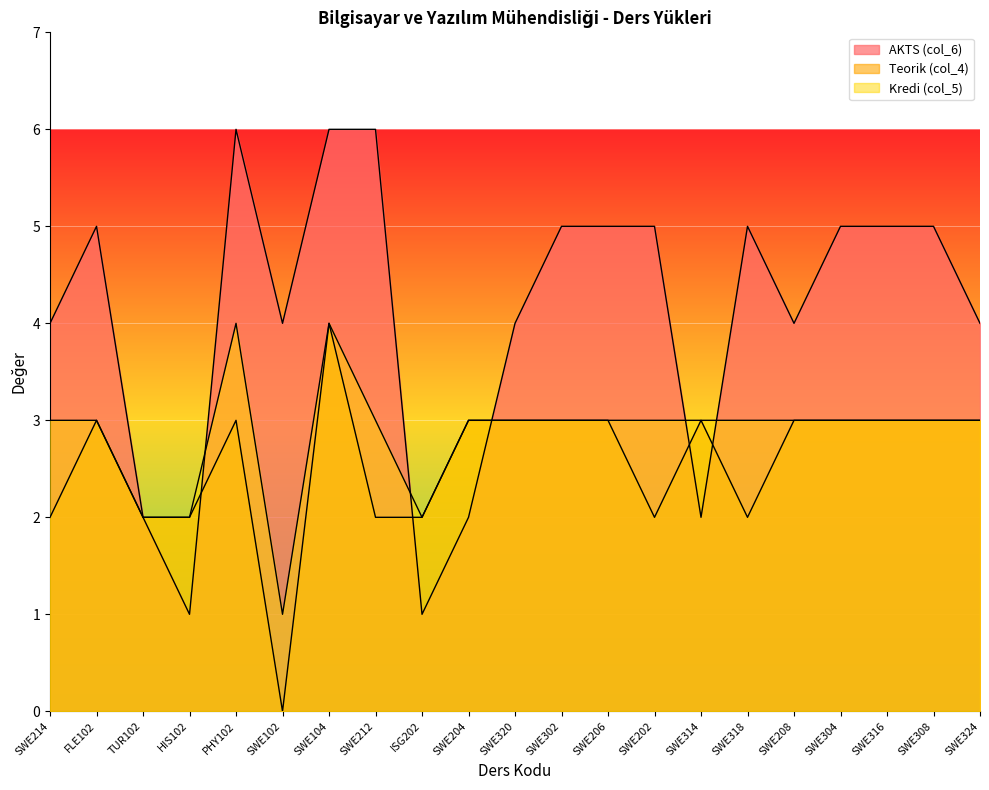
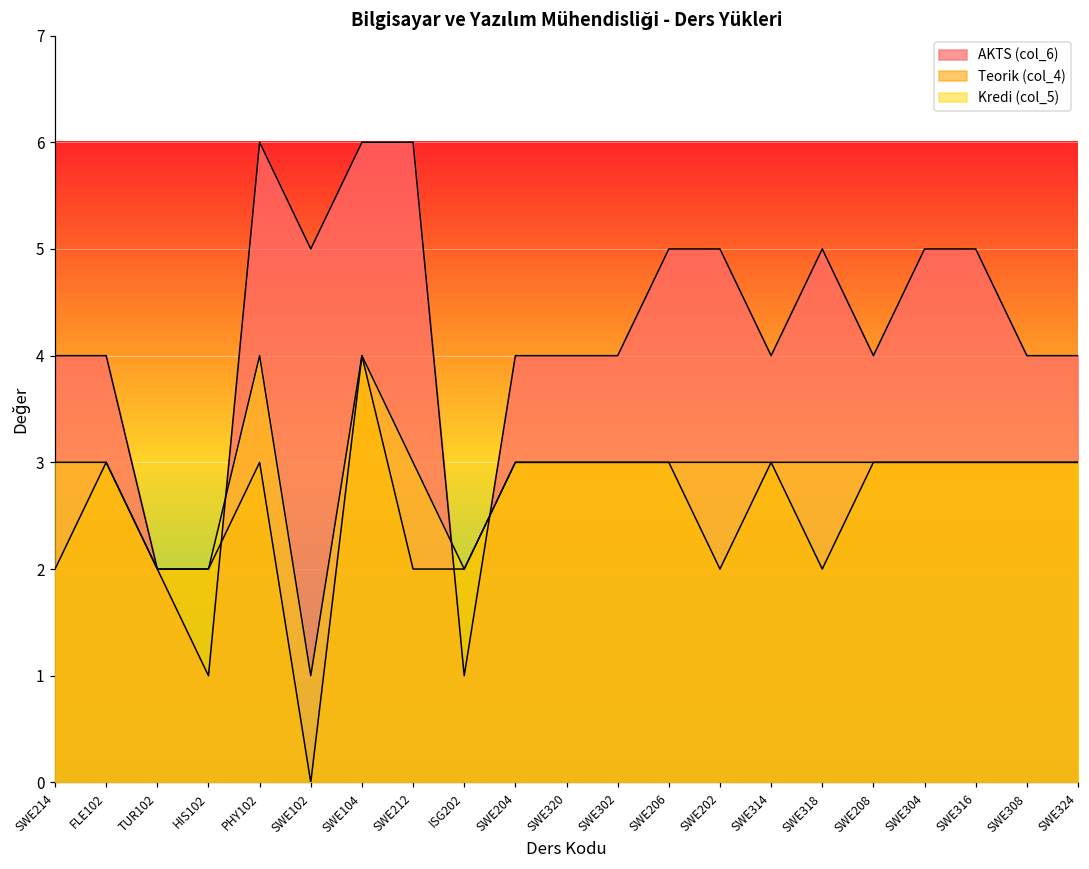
  {
    "AKTS (col_6)": {
      "SWE214": 4,
-     "FLE102": 5,
+     "FLE102": 4,
      "HIS102": 1,
      "PHY102": 6,
-     "SWE102": 4,
+     "SWE102": 5,
      "SWE104": 6,
      "SWE212": 6,
      "ISG202": 1,
-     "SWE204": 2,
+     "SWE204": 4,
      "SWE320": 4,
-     "SWE302": 5,
+     "SWE302": 4,
      "SWE206": 5,
      "SWE202": 5,
-     "SWE314": 2,
+     "SWE314": 4,
      "SWE318": 5,
      "SWE208": 4,
      "SWE304": 5,
      "SWE316": 5,
-     "SWE308": 5,
+     "SWE308": 4,
      "SWE324": 4
    }
  }
